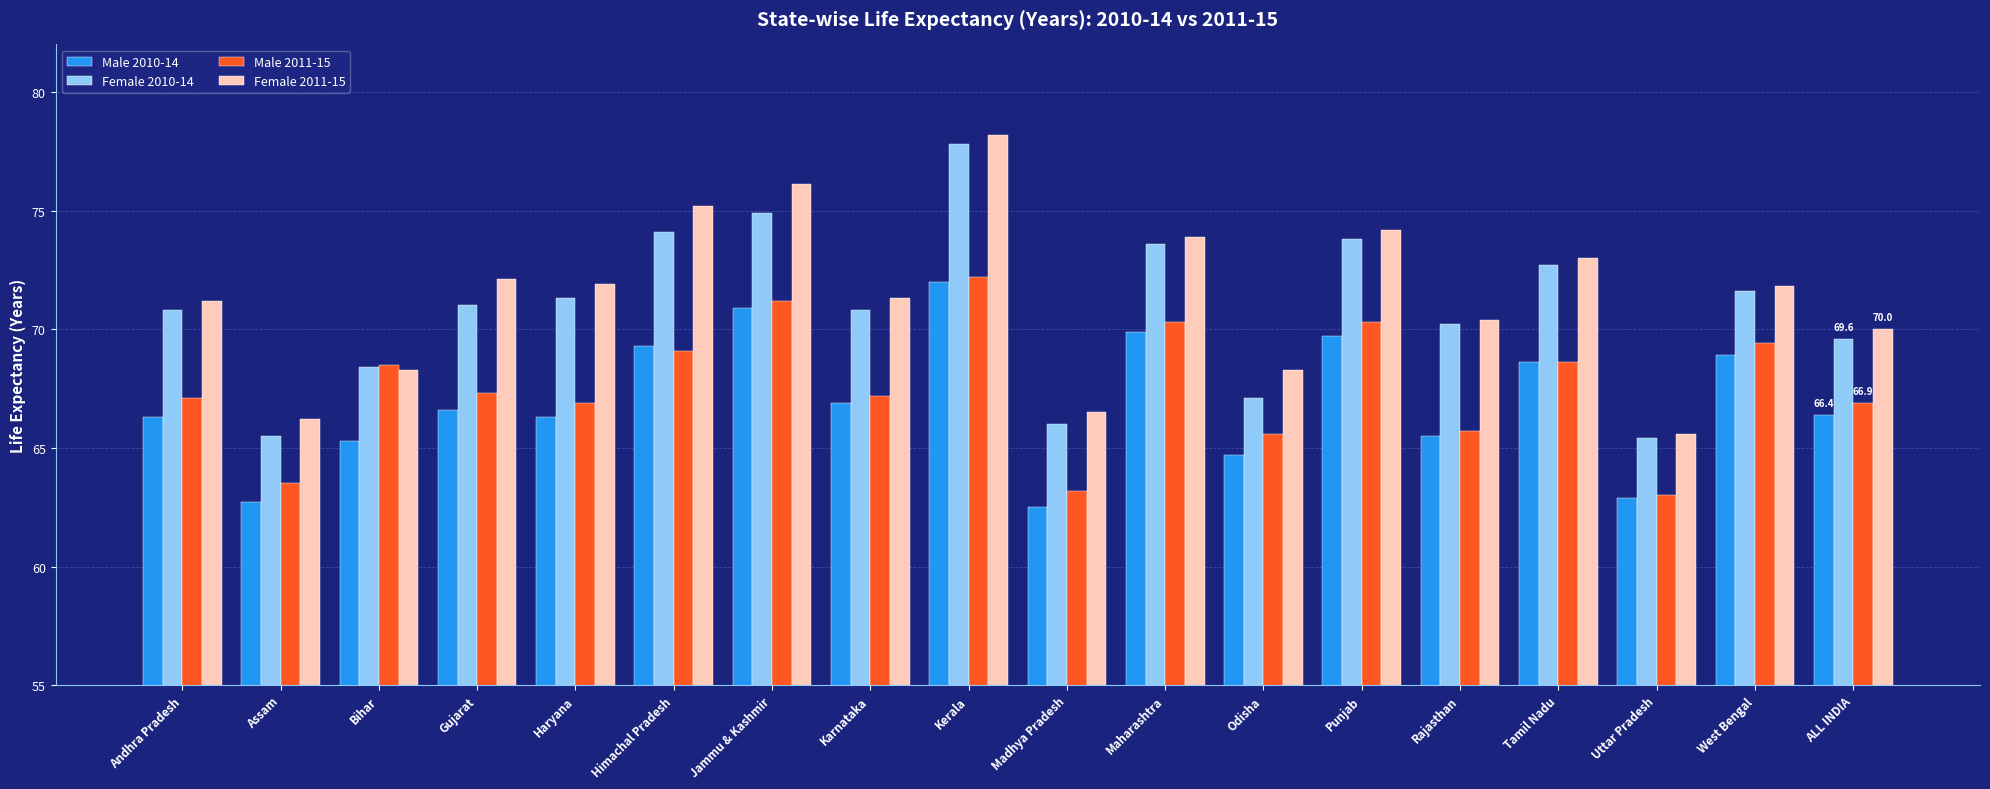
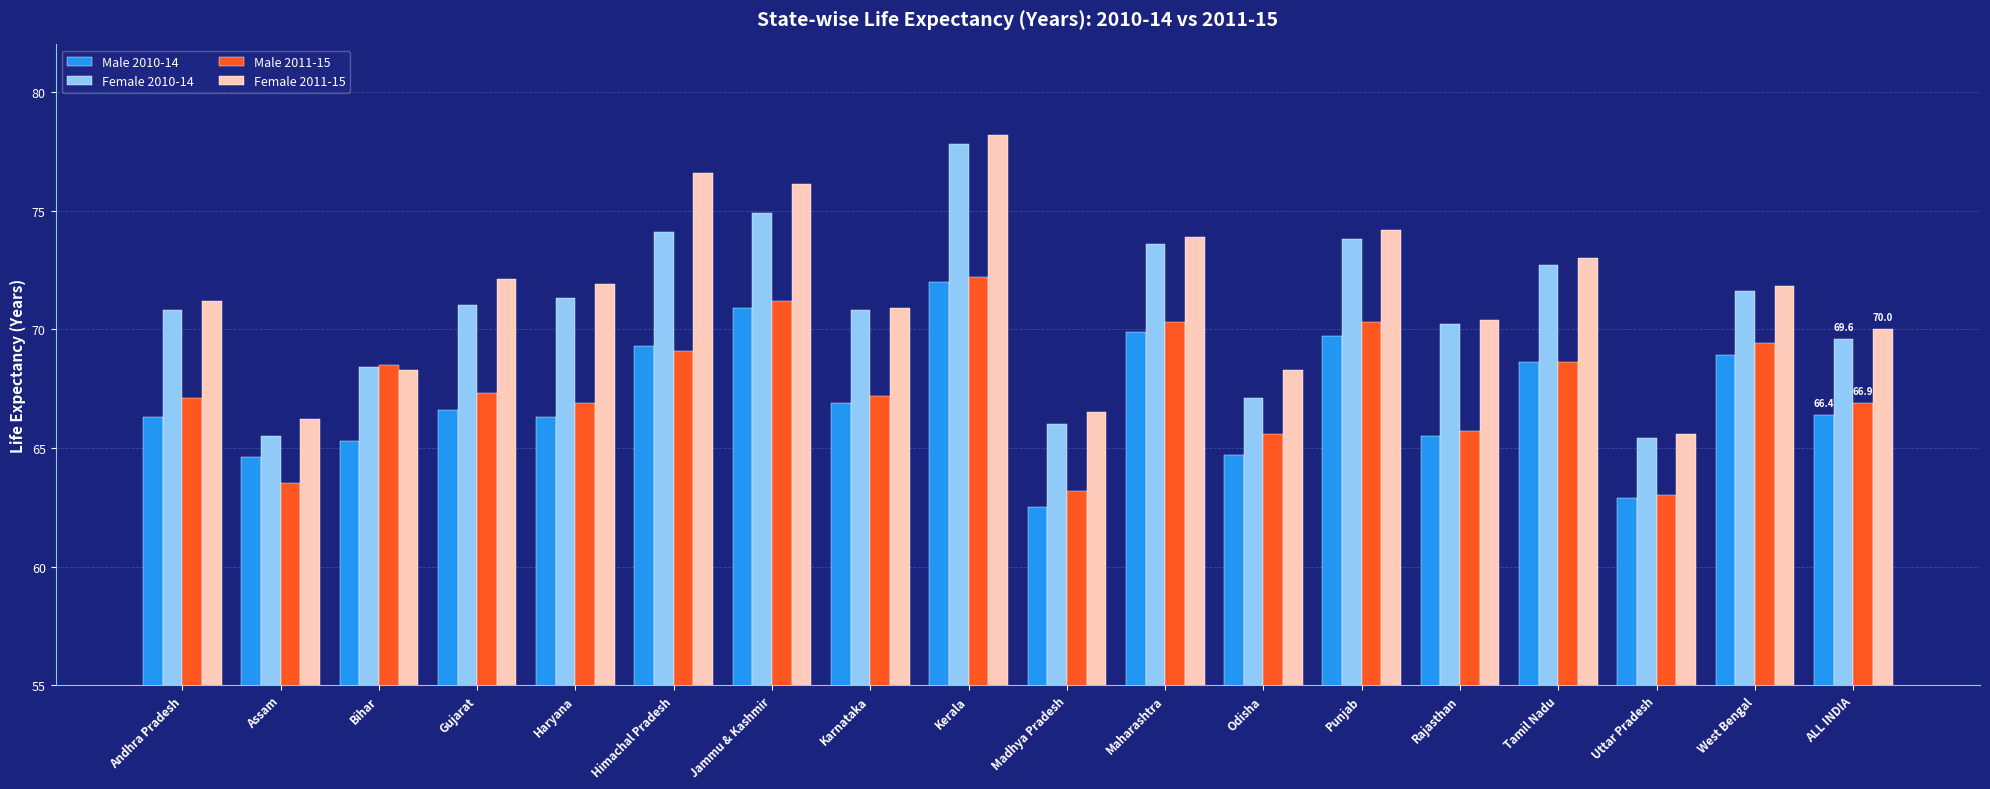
  {
    "Male 2010-14": {
      "Andhra Pradesh": 66.3,
-     "Assam": 62.7,
+     "Assam": 64.6,
      "Bihar": 65.3,
      "Gujarat": 66.6,
      "Haryana": 66.3,
      "Himachal Pradesh": 69.3,
      "Jammu & Kashmir": 70.9,
      "Karnataka": 66.9,
      "Kerala": 72.0,
      "Madhya Pradesh": 62.5,
      "Maharashtra": 69.9,
      "Odisha": 64.7,
      "Punjab": 69.7,
      "Rajasthan": 65.5,
      "Tamil Nadu": 68.6,
      "Uttar Pradesh": 62.9,
      "West Bengal": 68.9
    },
    "Female 2010-14": {
      "ALL INDIA": 69.6
    },
    "Male 2011-15": {
      "ALL INDIA": 66.9
    },
    "Female 2011-15": {
      "Andhra Pradesh": 71.2,
      "Assam": 66.2,
      "Bihar": 68.3,
      "Gujarat": 72.1,
      "Haryana": 71.9,
-     "Himachal Pradesh": 75.2,
+     "Himachal Pradesh": 76.6,
      "Jammu & Kashmir": 76.1,
-     "Karnataka": 71.3,
+     "Karnataka": 70.9,
      "Kerala": 78.2,
      "Madhya Pradesh": 66.5,
      "Maharashtra": 73.9,
      "Odisha": 68.3,
      "Punjab": 74.2,
      "Rajasthan": 70.4,
      "Tamil Nadu": 73.0,
      "Uttar Pradesh": 65.6,
      "West Bengal": 71.8
    }
  }
